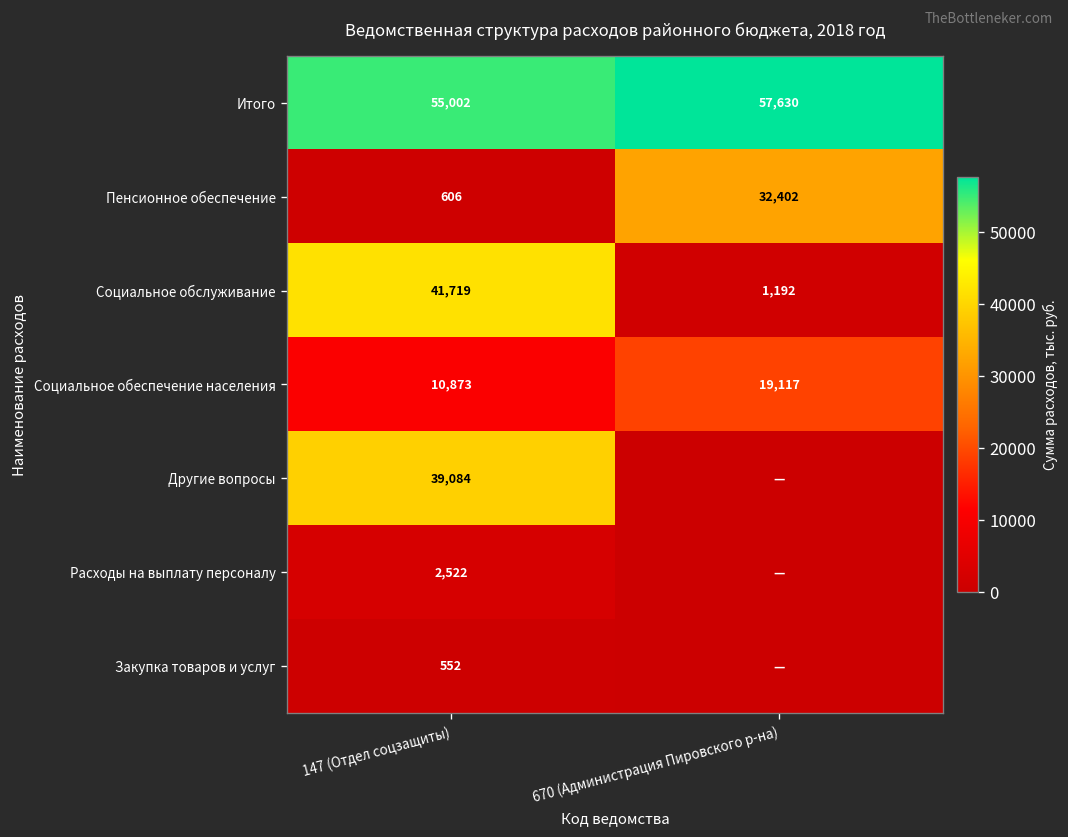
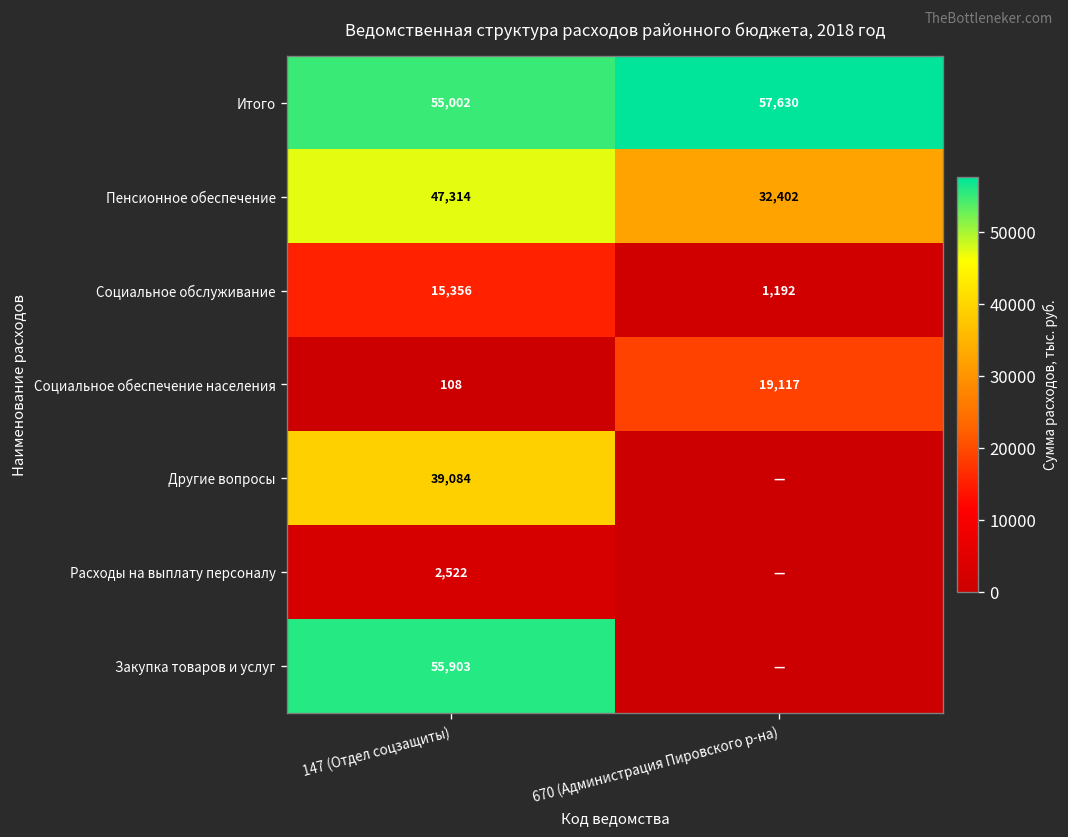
  {
    "Итого": {
      "147 (Отдел соцзащиты)": "55,002",
      "670 (Администрация Пировского р-на)": "57,630"
    },
    "Пенсионное обеспечение": {
-     "147 (Отдел соцзащиты)": "606",
+     "147 (Отдел соцзащиты)": "47,314",
      "670 (Администрация Пировского р-на)": "32,402"
    },
    "Социальное обслуживание": {
-     "147 (Отдел соцзащиты)": "41,719",
+     "147 (Отдел соцзащиты)": "15,356",
      "670 (Администрация Пировского р-на)": "1,192"
    },
    "Социальное обеспечение населения": {
-     "147 (Отдел соцзащиты)": "10,873",
+     "147 (Отдел соцзащиты)": "108",
      "670 (Администрация Пировского р-на)": "19,117"
    },
    "Другие вопросы": {
      "147 (Отдел соцзащиты)": "39,084"
    },
    "Расходы на выплату персоналу": {
      "147 (Отдел соцзащиты)": "2,522"
    },
    "Закупка товаров и услуг": {
-     "147 (Отдел соцзащиты)": "552"
+     "147 (Отдел соцзащиты)": "55,903"
    }
  }
